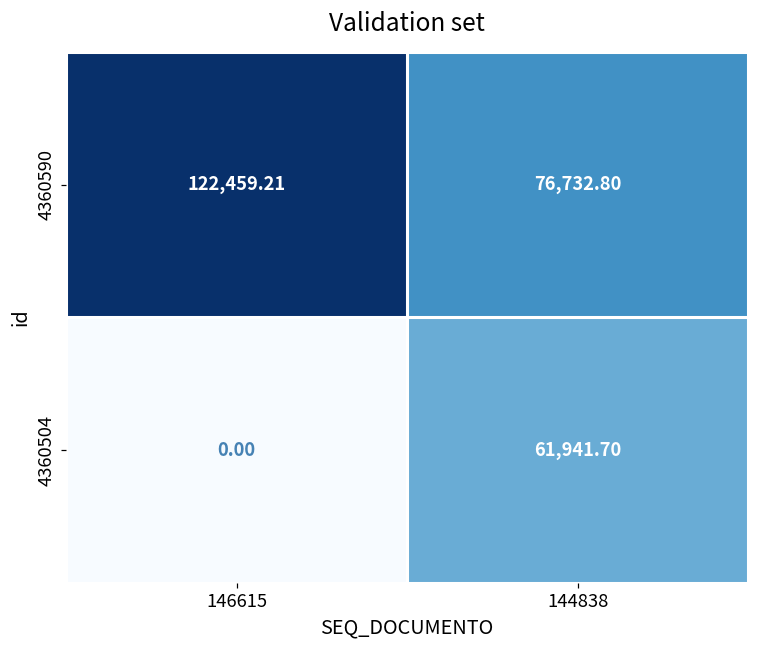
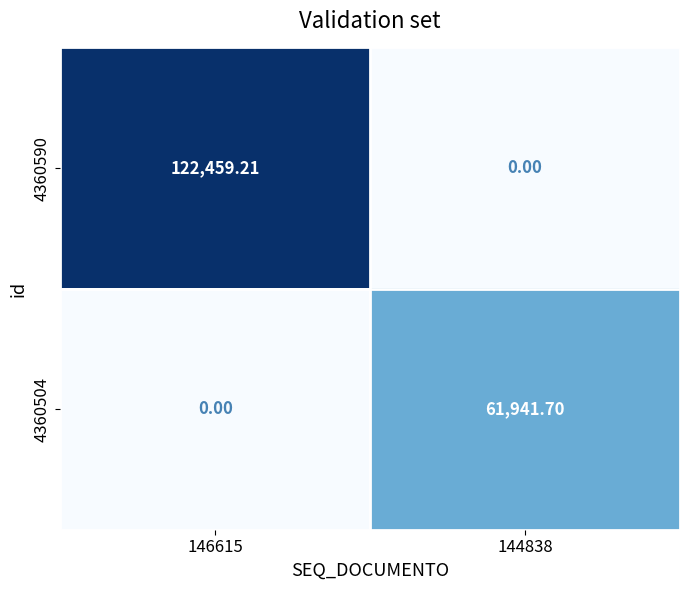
  {
    "4360590": {
      "146615": "122,459.21",
-     "144838": "76,732.80"
+     "144838": "0.00"
    },
    "4360504": {
      "146615": "0.00",
      "144838": "61,941.70"
    }
  }
